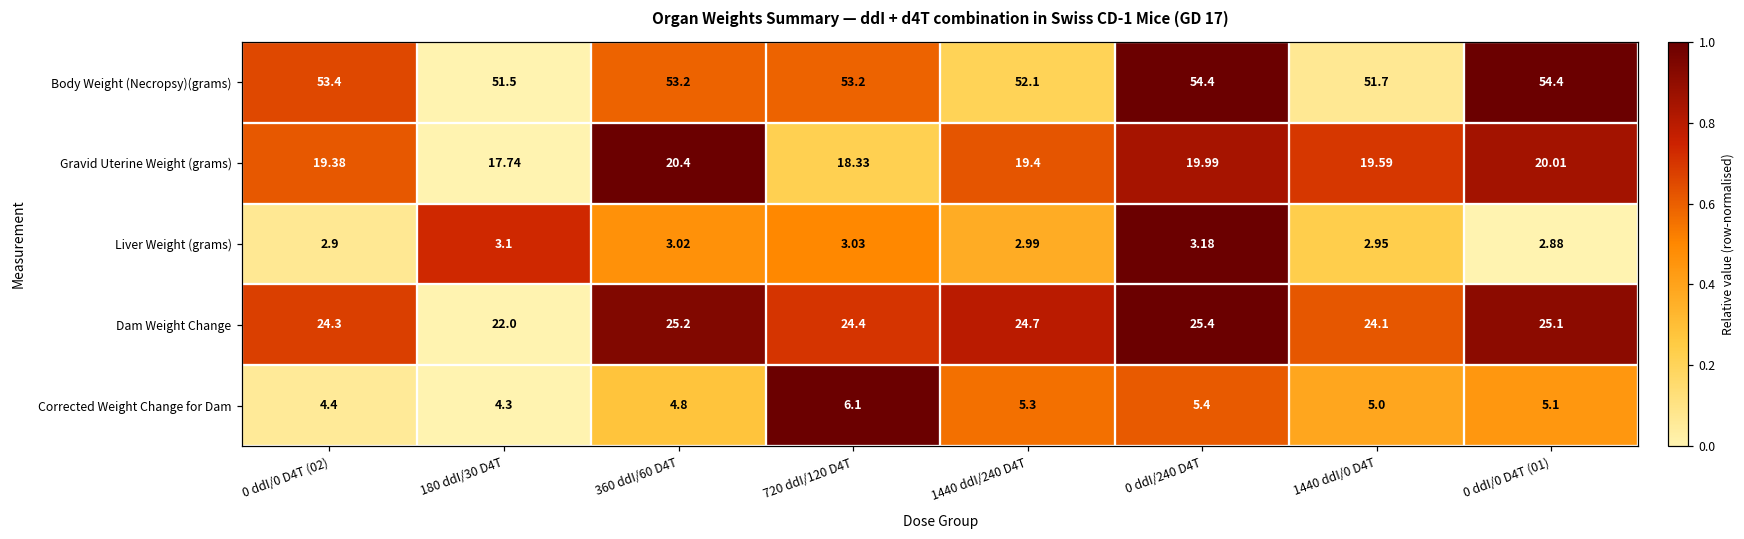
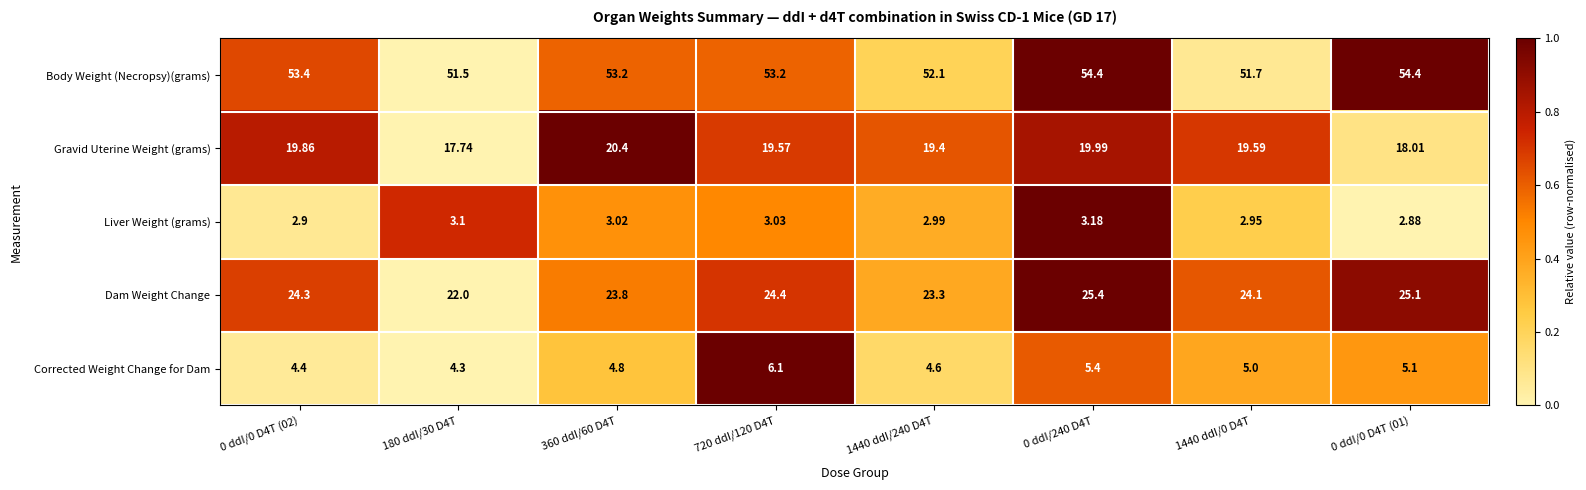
  {
    "Body Weight (Necropsy)(grams)": {
      "0 ddI/0 D4T (02)": 53.4,
      "180 ddI/30 D4T": 51.5,
      "360 ddI/60 D4T": 53.2,
      "720 ddI/120 D4T": 53.2,
      "1440 ddI/240 D4T": 52.1,
      "0 ddI/240 D4T": 54.4,
      "1440 ddI/0 D4T": 51.7,
      "0 ddI/0 D4T (01)": 54.4
    },
    "Gravid Uterine Weight (grams)": {
-     "0 ddI/0 D4T (02)": 19.38,
+     "0 ddI/0 D4T (02)": 19.86,
      "180 ddI/30 D4T": 17.74,
      "360 ddI/60 D4T": 20.4,
-     "720 ddI/120 D4T": 18.33,
+     "720 ddI/120 D4T": 19.57,
      "1440 ddI/240 D4T": 19.4,
      "0 ddI/240 D4T": 19.99,
      "1440 ddI/0 D4T": 19.59,
-     "0 ddI/0 D4T (01)": 20.01
+     "0 ddI/0 D4T (01)": 18.01
    },
    "Liver Weight (grams)": {
      "0 ddI/0 D4T (02)": 2.9,
      "180 ddI/30 D4T": 3.1,
      "360 ddI/60 D4T": 3.02,
      "720 ddI/120 D4T": 3.03,
      "1440 ddI/240 D4T": 2.99,
      "0 ddI/240 D4T": 3.18,
      "1440 ddI/0 D4T": 2.95,
      "0 ddI/0 D4T (01)": 2.88
    },
    "Dam Weight Change": {
      "0 ddI/0 D4T (02)": 24.3,
      "180 ddI/30 D4T": 22.0,
-     "360 ddI/60 D4T": 25.2,
+     "360 ddI/60 D4T": 23.8,
      "720 ddI/120 D4T": 24.4,
-     "1440 ddI/240 D4T": 24.7,
+     "1440 ddI/240 D4T": 23.3,
      "0 ddI/240 D4T": 25.4,
      "1440 ddI/0 D4T": 24.1,
      "0 ddI/0 D4T (01)": 25.1
    },
    "Corrected Weight Change for Dam": {
      "0 ddI/0 D4T (02)": 4.4,
      "180 ddI/30 D4T": 4.3,
      "360 ddI/60 D4T": 4.8,
      "720 ddI/120 D4T": 6.1,
-     "1440 ddI/240 D4T": 5.3,
+     "1440 ddI/240 D4T": 4.6,
      "0 ddI/240 D4T": 5.4,
      "1440 ddI/0 D4T": 5.0,
      "0 ddI/0 D4T (01)": 5.1
    }
  }
